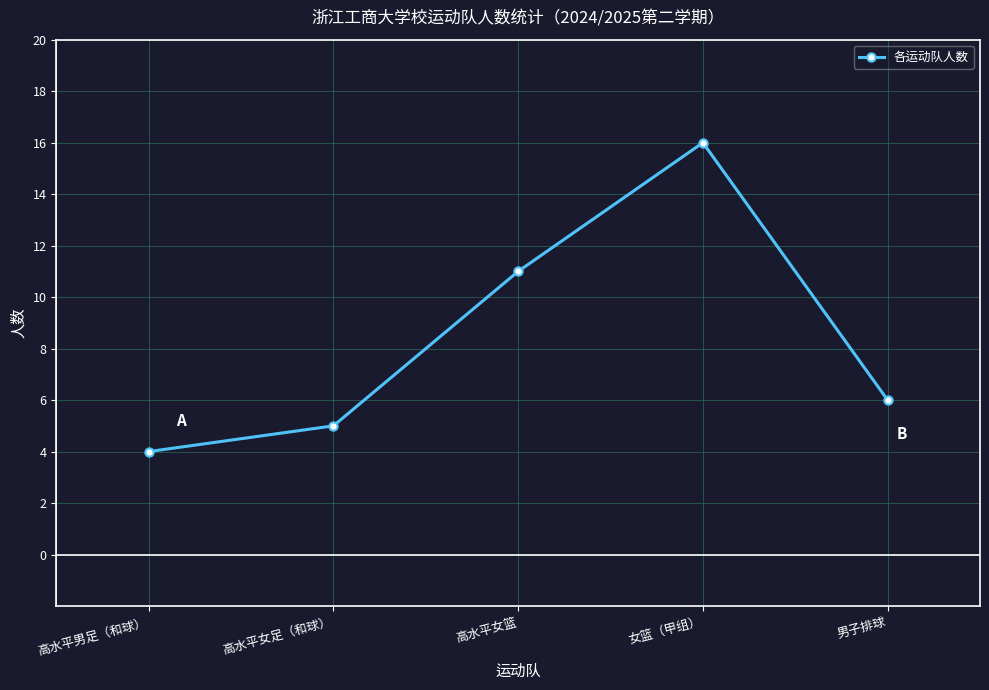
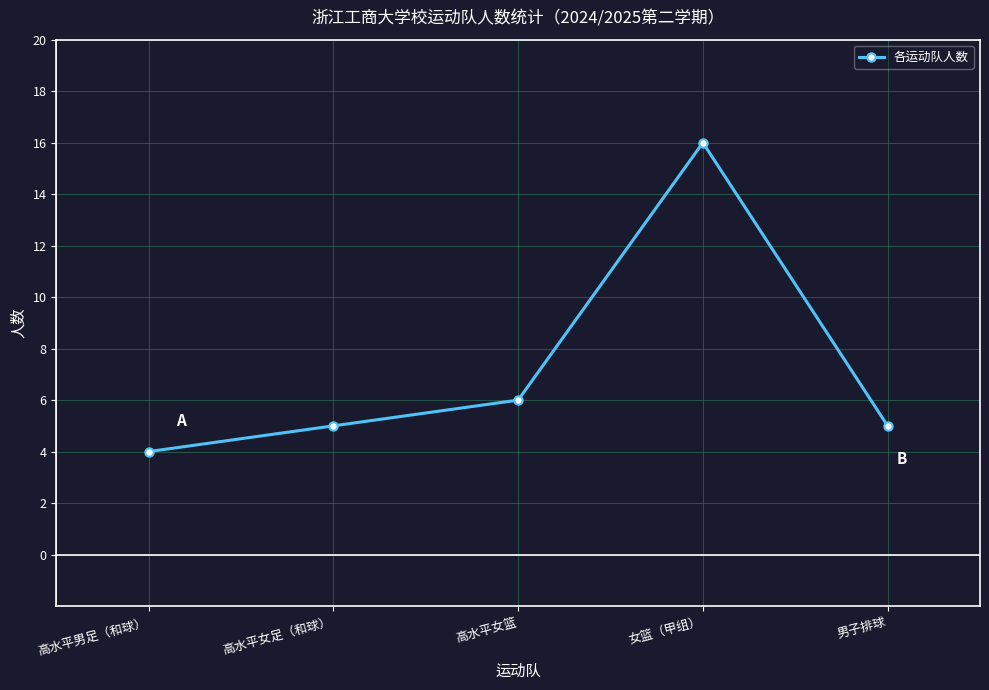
  {
    "高水平男足（和球）": 4,
    "高水平女足（和球）": 5,
-   "高水平女篮": 11,
+   "高水平女篮": 6,
    "女篮（甲组）": 16,
-   "男子排球": 6
+   "男子排球": 5
  }
